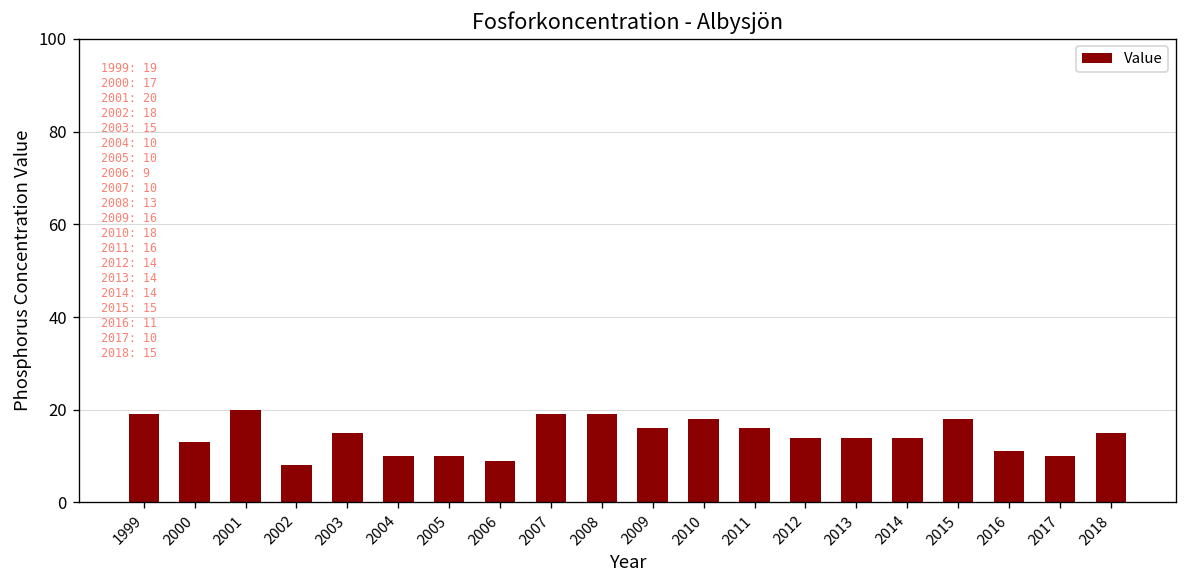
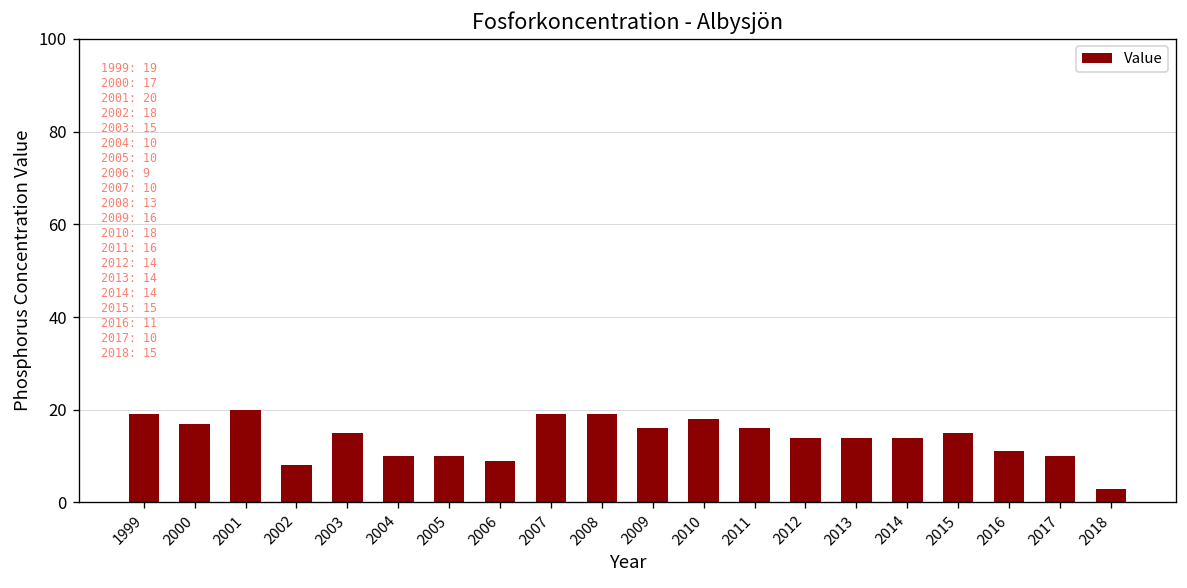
  {
    "1999": 19,
-   "2000": 13,
+   "2000": 17,
    "2001": 20,
    "2002": 8,
    "2003": 15,
    "2004": 10,
    "2005": 10,
    "2006": 9,
    "2007": 19,
    "2008": 19,
    "2009": 16,
    "2010": 18,
    "2011": 16,
    "2012": 14,
    "2013": 14,
    "2014": 14,
-   "2015": 18,
+   "2015": 15,
    "2016": 11,
    "2017": 10,
-   "2018": 15
+   "2018": 3
  }
